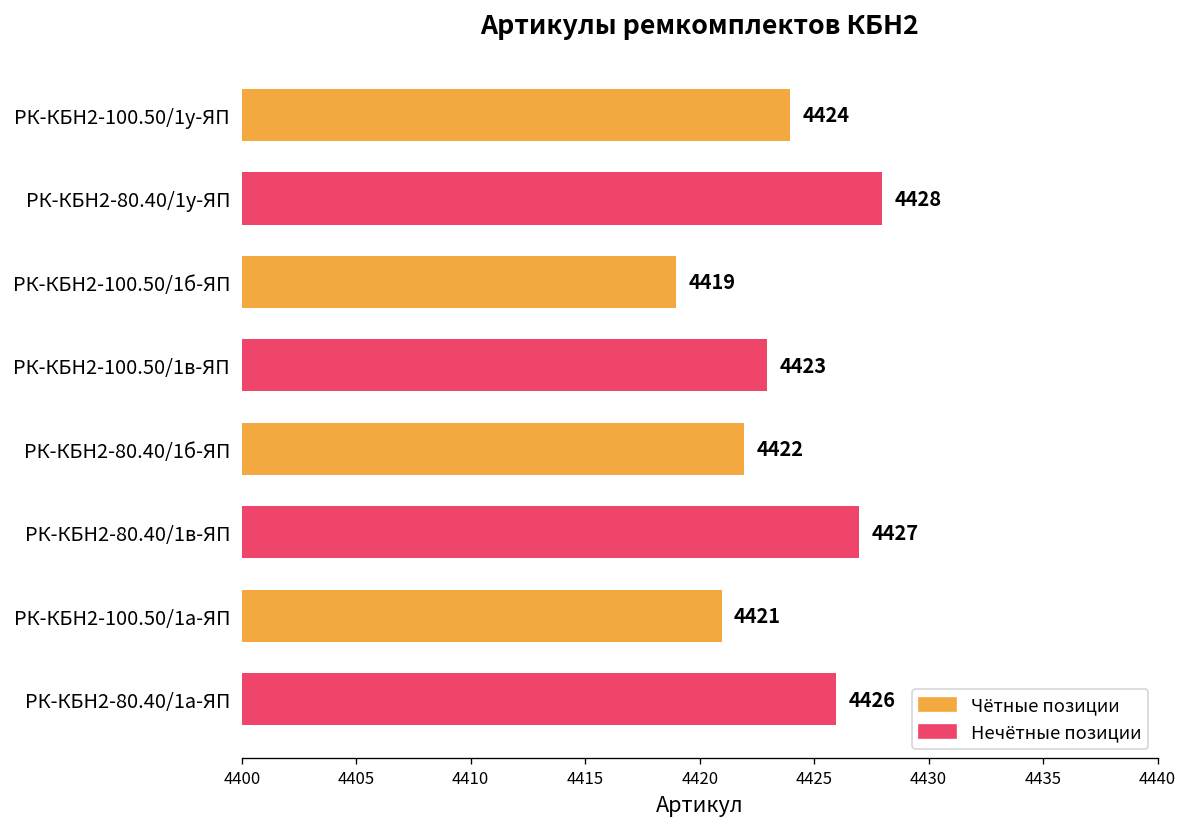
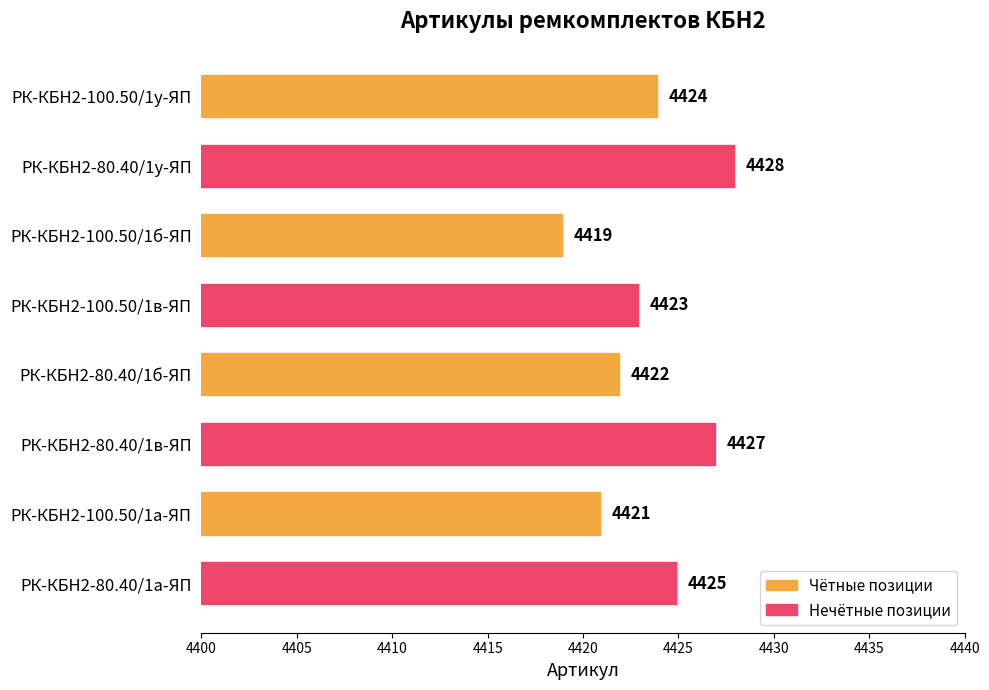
  {
    "РК-КБН2-100.50/1у-ЯП": 4424,
    "РК-КБН2-80.40/1у-ЯП": 4428,
    "РК-КБН2-100.50/1б-ЯП": 4419,
    "РК-КБН2-100.50/1в-ЯП": 4423,
    "РК-КБН2-80.40/1б-ЯП": 4422,
    "РК-КБН2-80.40/1в-ЯП": 4427,
    "РК-КБН2-100.50/1а-ЯП": 4421,
-   "РК-КБН2-80.40/1а-ЯП": 4426
+   "РК-КБН2-80.40/1а-ЯП": 4425
  }
